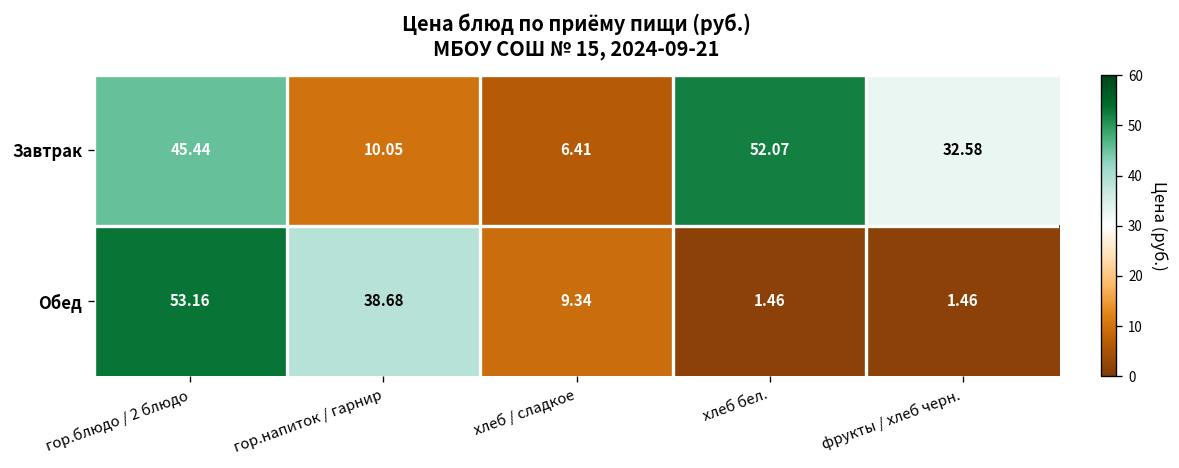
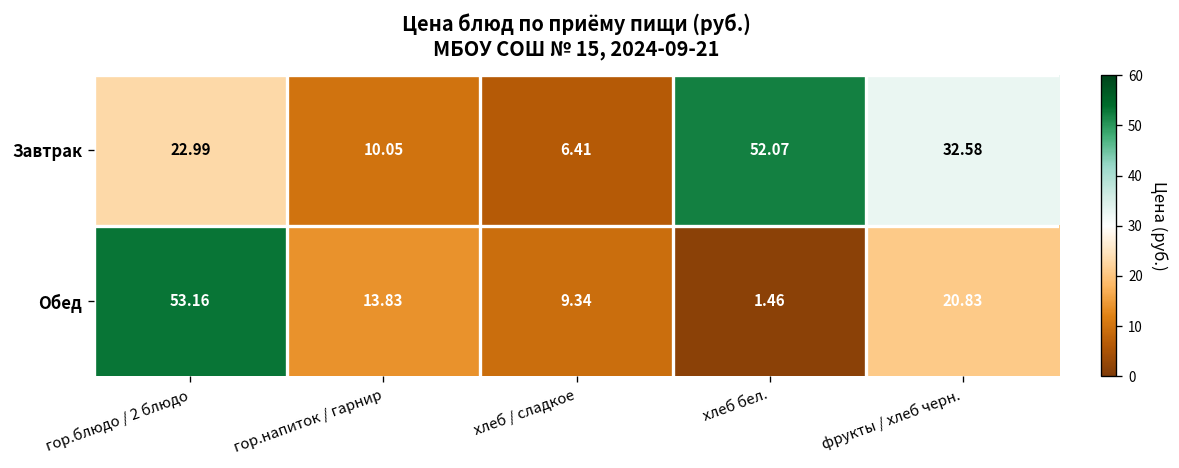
  {
    "Завтрак": {
-     "гор.блюдо / 2 блюдо": 45.44,
+     "гор.блюдо / 2 блюдо": 22.99,
      "гор.напиток / гарнир": 10.05,
      "хлеб / сладкое": 6.41,
      "хлеб бел.": 52.07,
      "фрукты / хлеб черн.": 32.58
    },
    "Обед": {
      "гор.блюдо / 2 блюдо": 53.16,
-     "гор.напиток / гарнир": 38.68,
+     "гор.напиток / гарнир": 13.83,
      "хлеб / сладкое": 9.34,
      "хлеб бел.": 1.46,
-     "фрукты / хлеб черн.": 1.46
+     "фрукты / хлеб черн.": 20.83
    }
  }
